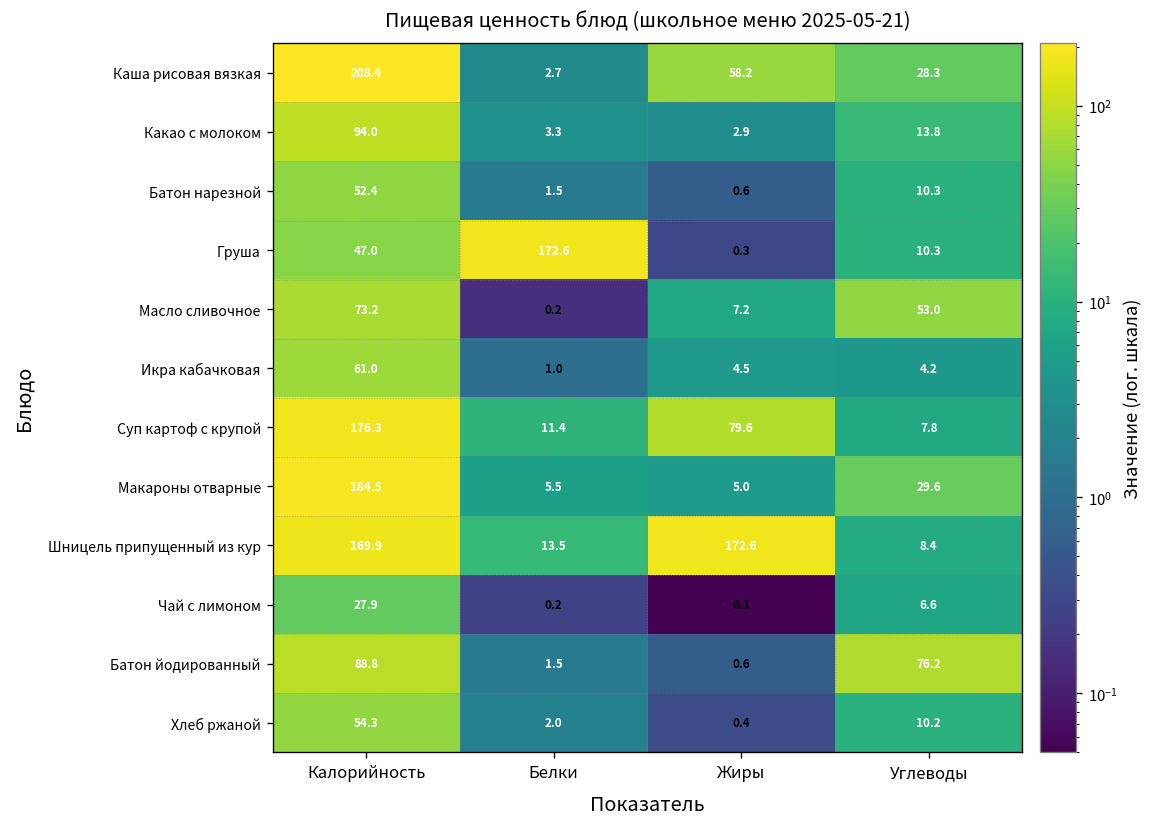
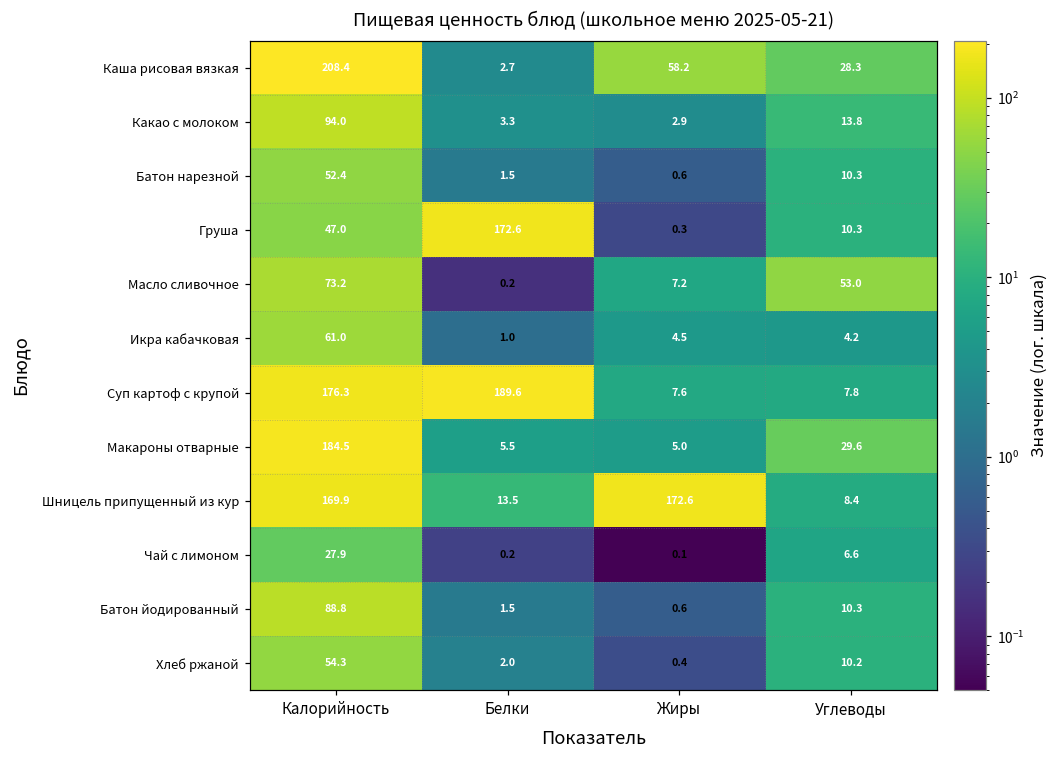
  {
    "Каша рисовая вязкая": {
      "Калорийность": 208.4,
      "Белки": 2.7,
      "Жиры": 58.2,
      "Углеводы": 28.3
    },
    "Какао с молоком": {
      "Калорийность": 94.0,
      "Белки": 3.3,
      "Жиры": 2.9,
      "Углеводы": 13.8
    },
    "Батон нарезной": {
      "Калорийность": 52.4,
      "Белки": 1.5,
      "Жиры": 0.6,
      "Углеводы": 10.3
    },
    "Груша": {
      "Калорийность": 47.0,
      "Белки": 172.6,
      "Жиры": 0.3,
      "Углеводы": 10.3
    },
    "Масло сливочное": {
      "Калорийность": 73.2,
      "Белки": 0.2,
      "Жиры": 7.2,
      "Углеводы": 53.0
    },
    "Икра кабачковая": {
      "Калорийность": 61.0,
      "Белки": 1.0,
      "Жиры": 4.5,
      "Углеводы": 4.2
    },
    "Суп картоф с крупой": {
      "Калорийность": 176.3,
-     "Белки": 11.4,
-     "Жиры": 79.6,
+     "Белки": 189.6,
+     "Жиры": 7.6,
      "Углеводы": 7.8
    },
    "Макароны отварные": {
      "Калорийность": 184.5,
      "Белки": 5.5,
      "Жиры": 5.0,
      "Углеводы": 29.6
    },
    "Шницель припущенный из кур": {
      "Калорийность": 169.9,
      "Белки": 13.5,
      "Жиры": 172.6,
      "Углеводы": 8.4
    },
    "Чай с лимоном": {
      "Калорийность": 27.9,
      "Белки": 0.2,
      "Жиры": 0.1,
      "Углеводы": 6.6
    },
    "Батон йодированный": {
      "Калорийность": 88.8,
      "Белки": 1.5,
      "Жиры": 0.6,
-     "Углеводы": 76.2
+     "Углеводы": 10.3
    },
    "Хлеб ржаной": {
      "Калорийность": 54.3,
      "Белки": 2.0,
      "Жиры": 0.4,
      "Углеводы": 10.2
    }
  }
